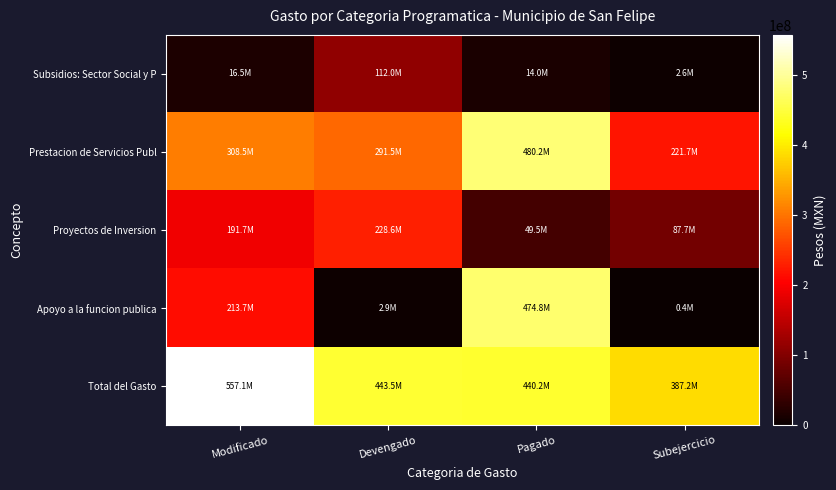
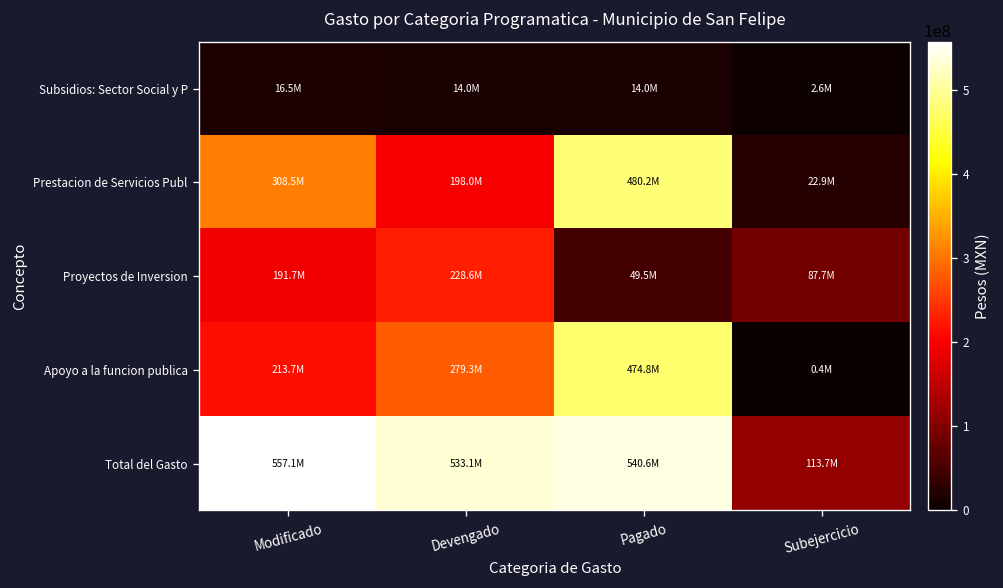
  {
    "Subsidios: Sector Social y P": {
      "Modificado": "16.5M",
-     "Devengado": "112.0M",
+     "Devengado": "14.0M",
      "Pagado": "14.0M",
      "Subejercicio": "2.6M"
    },
    "Prestacion de Servicios Publ": {
      "Modificado": "308.5M",
-     "Devengado": "291.5M",
+     "Devengado": "198.0M",
      "Pagado": "480.2M",
-     "Subejercicio": "221.7M"
+     "Subejercicio": "22.9M"
    },
    "Proyectos de Inversion": {
      "Modificado": "191.7M",
      "Devengado": "228.6M",
      "Pagado": "49.5M",
      "Subejercicio": "87.7M"
    },
    "Apoyo a la funcion publica": {
      "Modificado": "213.7M",
-     "Devengado": "2.9M",
+     "Devengado": "279.3M",
      "Pagado": "474.8M",
      "Subejercicio": "0.4M"
    },
    "Total del Gasto": {
      "Modificado": "557.1M",
-     "Devengado": "443.5M",
-     "Pagado": "440.2M",
-     "Subejercicio": "387.2M"
+     "Devengado": "533.1M",
+     "Pagado": "540.6M",
+     "Subejercicio": "113.7M"
    }
  }
